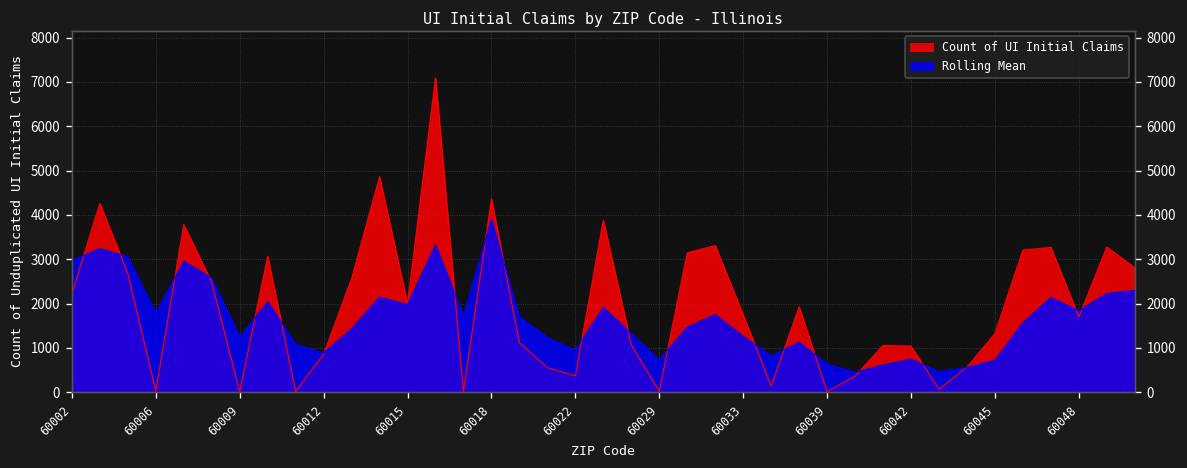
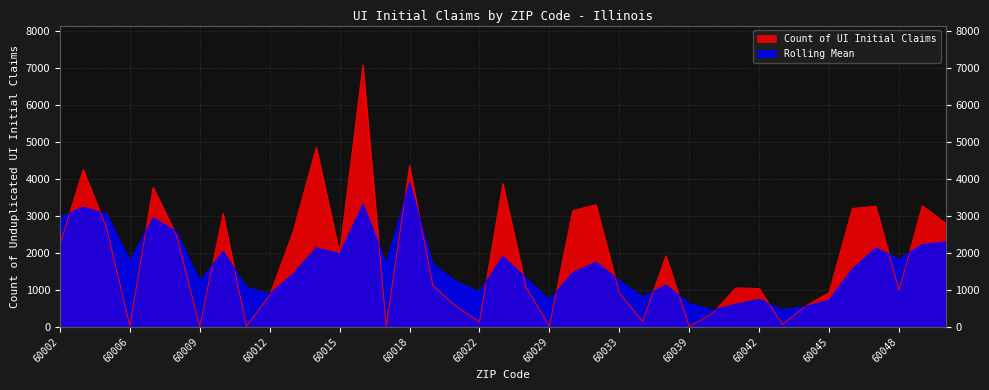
  {
    "Count of UI Initial Claims": {
      "60002": 2200,
      "60006": 0,
      "60009": 0,
      "60018": 4400,
-     "60022": 400,
+     "60022": 100,
      "60029": 0,
-     "60033": 1700,
+     "60033": 900,
      "60039": 0,
      "60042": 1000,
-     "60045": 1300,
-     "60048": 1700
+     "60045": 900,
+     "60048": 1000
    },
    "Rolling Mean": {
      "60002": 3000,
      "60006": 1800,
      "60009": 1200,
      "60018": 3900,
      "60022": 900,
      "60029": 700,
      "60033": 1300,
      "60039": 600,
      "60042": 700,
      "60045": 700,
      "60048": 1800
    }
  }
